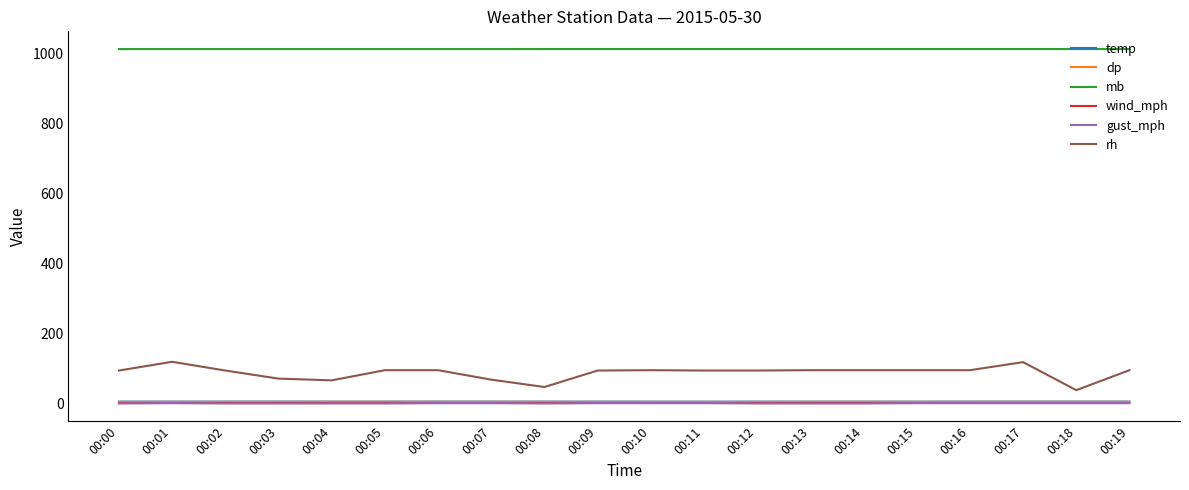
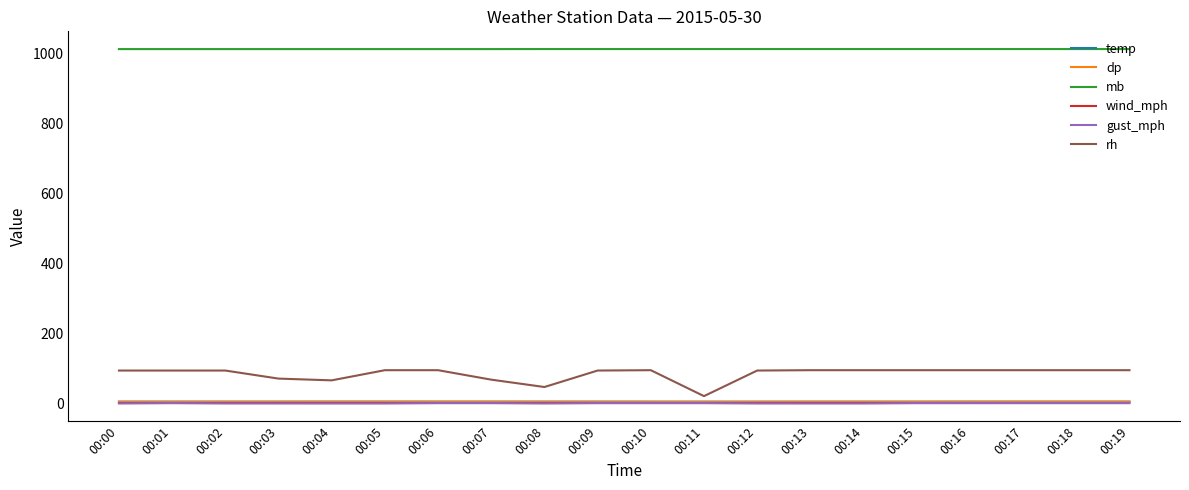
  {
    "mb": {
      "00:00": 1010,
      "00:01": 1010,
      "00:02": 1010,
      "00:03": 1010,
      "00:04": 1010,
      "00:05": 1010,
      "00:06": 1010,
      "00:07": 1010,
      "00:08": 1010,
      "00:09": 1010,
      "00:10": 1010,
      "00:11": 1010,
      "00:12": 1010,
      "00:13": 1010,
      "00:14": 1010,
      "00:15": 1010,
      "00:16": 1010,
      "00:17": 1010,
      "00:18": 1010,
      "00:19": 1010
    },
    "rh": {
      "00:00": 90,
-     "00:01": 120,
+     "00:01": 90,
      "00:02": 90,
      "00:03": 70,
      "00:04": 70,
      "00:05": 100,
      "00:06": 100,
      "00:07": 70,
      "00:08": 50,
      "00:09": 90,
      "00:10": 100,
-     "00:11": 90,
+     "00:11": 20,
      "00:12": 90,
      "00:13": 100,
      "00:14": 100,
      "00:15": 100,
      "00:16": 100,
-     "00:17": 120,
-     "00:18": 40,
+     "00:17": 100,
+     "00:18": 100,
      "00:19": 100
    }
  }
